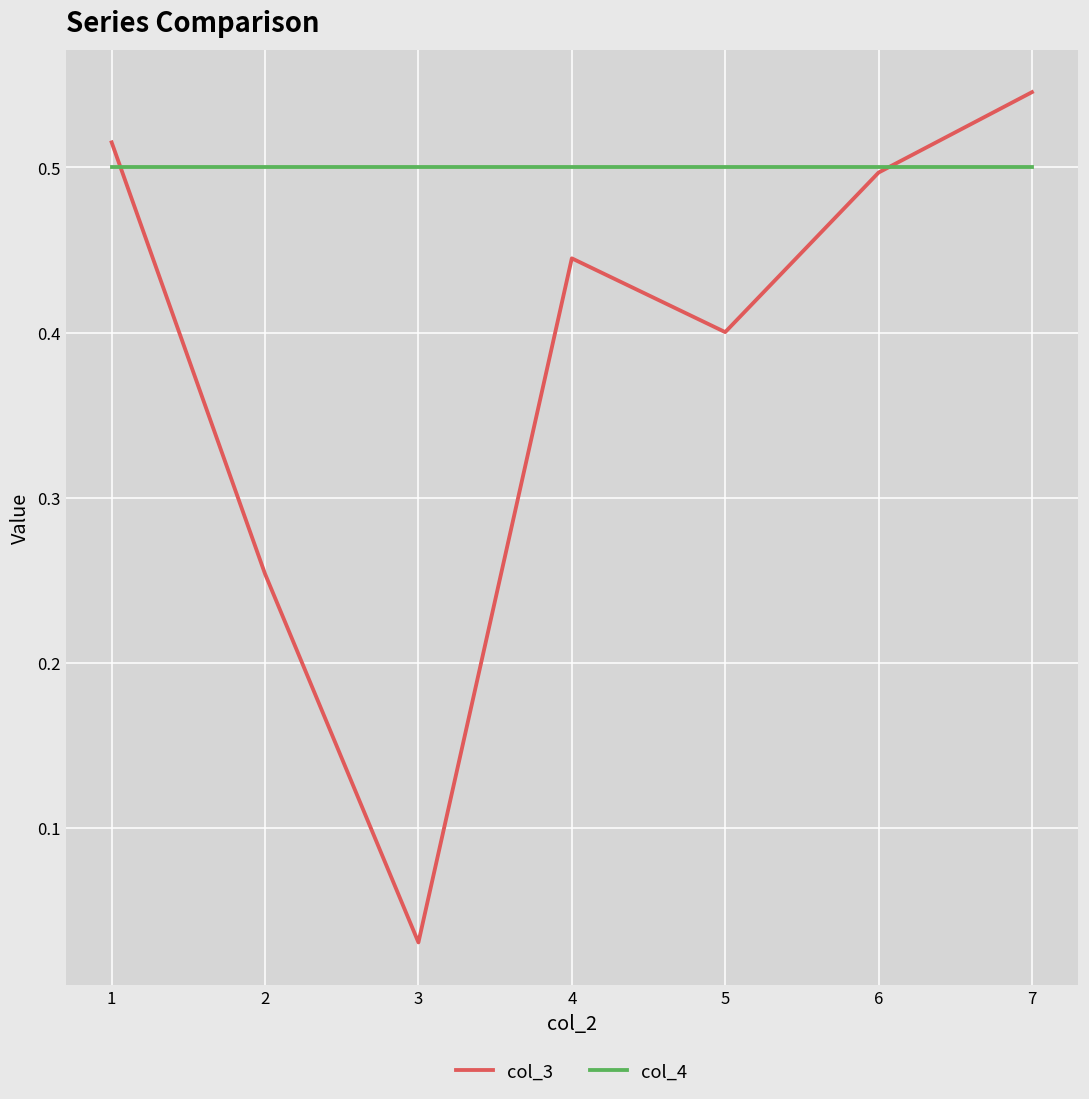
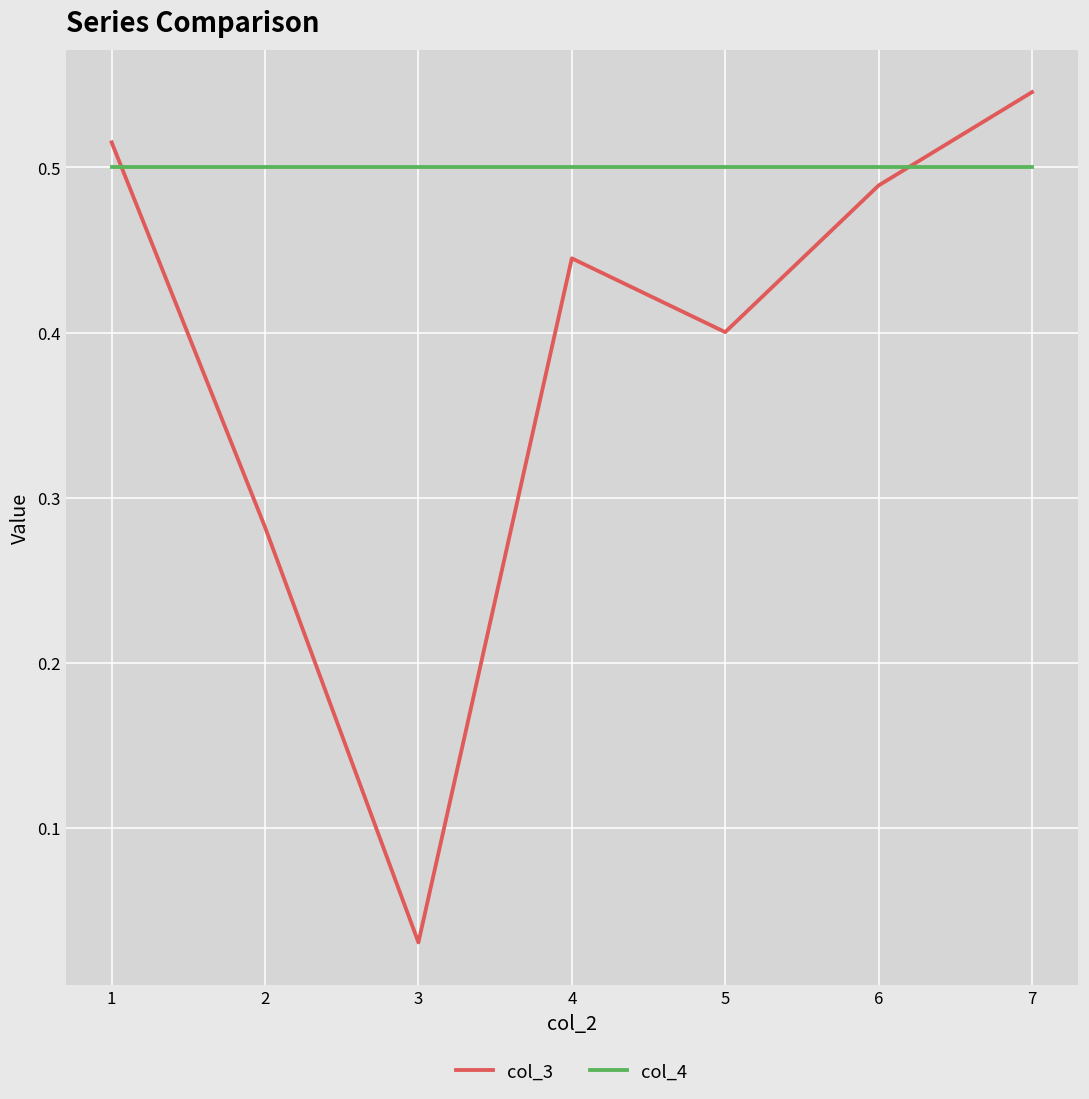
  {
    "col_3": {
      "1": 0.515,
-     "2": 0.254,
+     "2": 0.282,
      "3": 0.031,
      "4": 0.445,
      "5": 0.400,
-     "6": 0.497,
+     "6": 0.489,
      "7": 0.546
    },
    "col_4": {
      "1": 0.500,
      "2": 0.500,
      "3": 0.500,
      "4": 0.500,
      "5": 0.500,
      "6": 0.500,
      "7": 0.500
    }
  }
